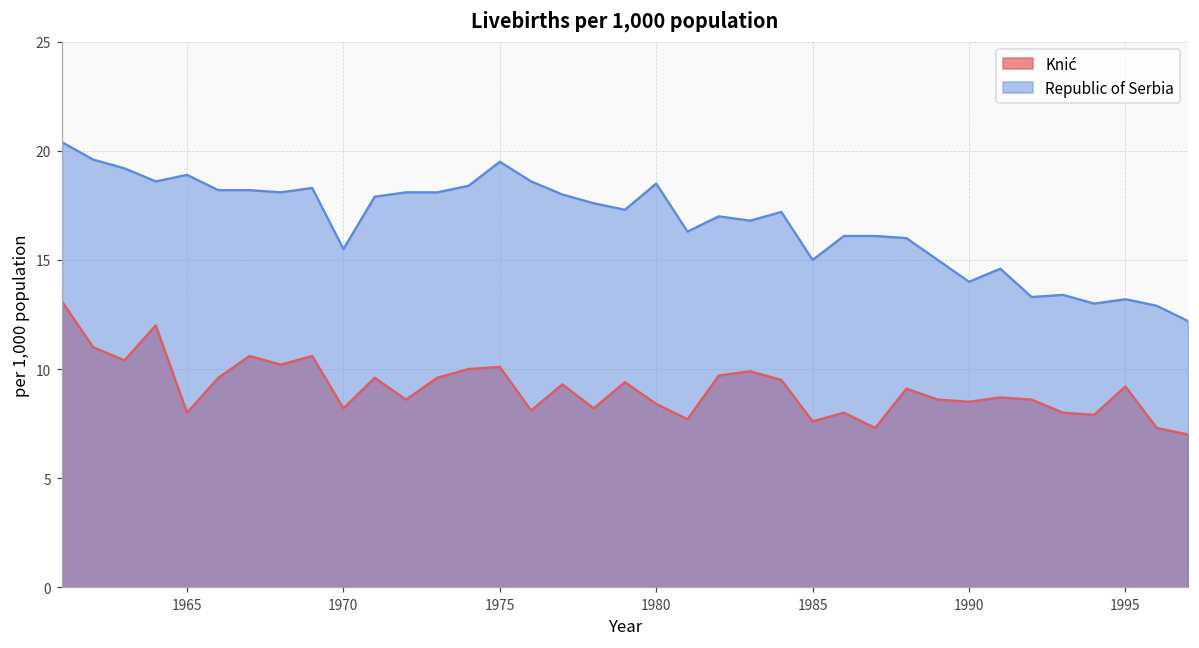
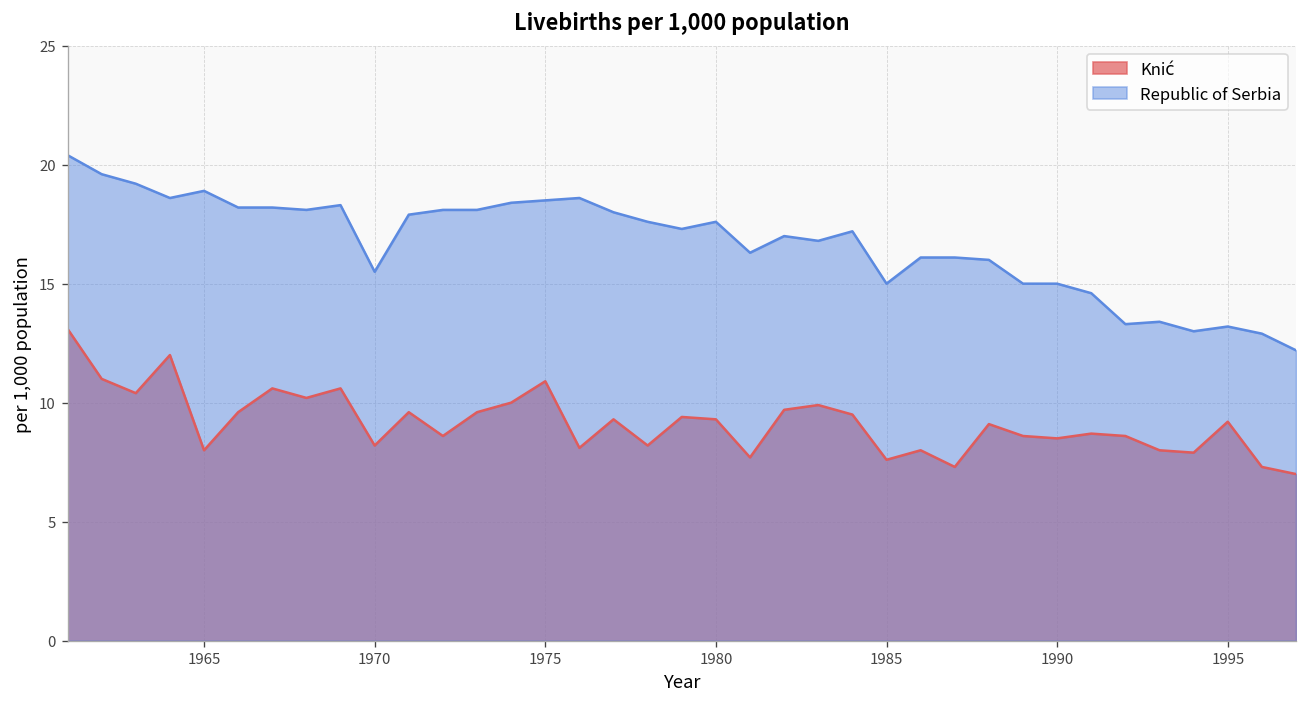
  {
    "Knić": {
      "1965": 8.0,
      "1970": 8.2,
-     "1975": 10.1,
-     "1980": 8.4,
+     "1975": 10.9,
+     "1980": 9.3,
      "1985": 7.6,
      "1990": 8.5,
      "1995": 9.2
    },
    "Republic of Serbia": {
      "1965": 18.9,
      "1970": 15.5,
-     "1975": 19.5,
-     "1980": 18.5,
+     "1975": 18.5,
+     "1980": 17.6,
      "1985": 15.0,
-     "1990": 14,
+     "1990": 15,
      "1995": 13.2
    }
  }
